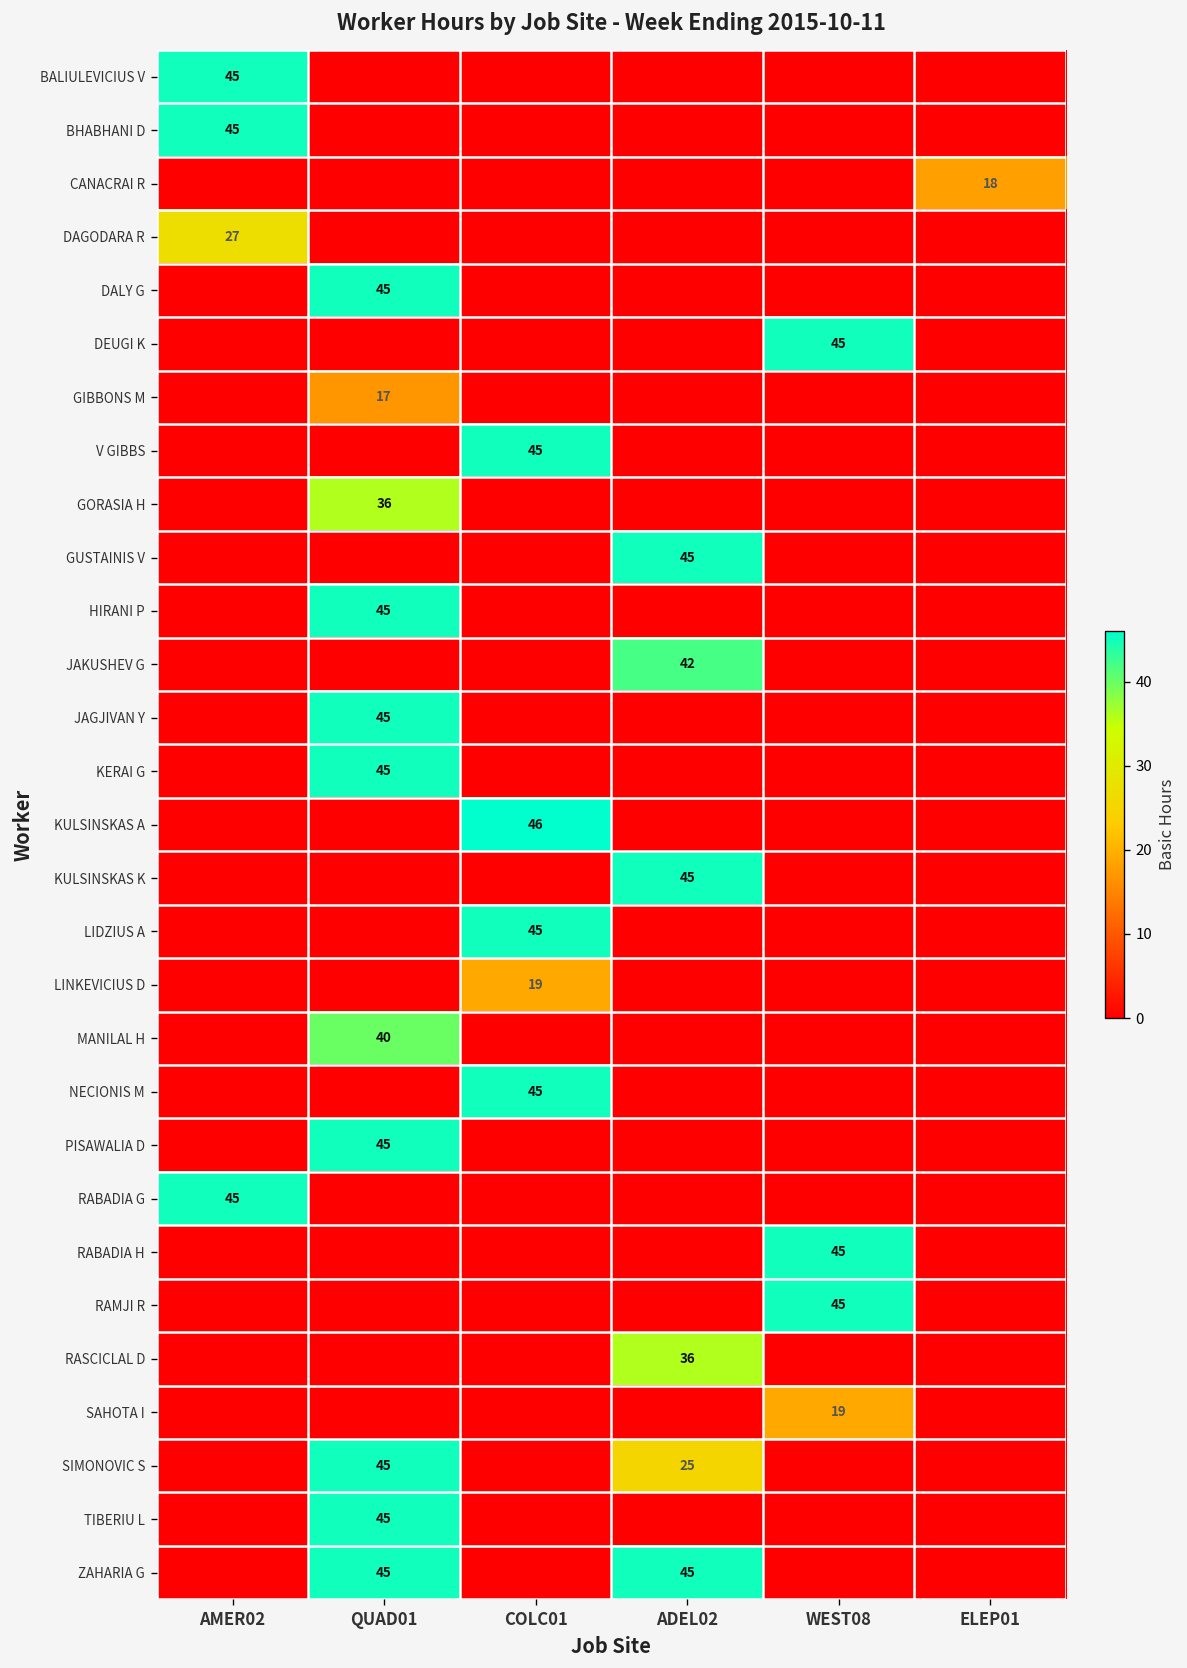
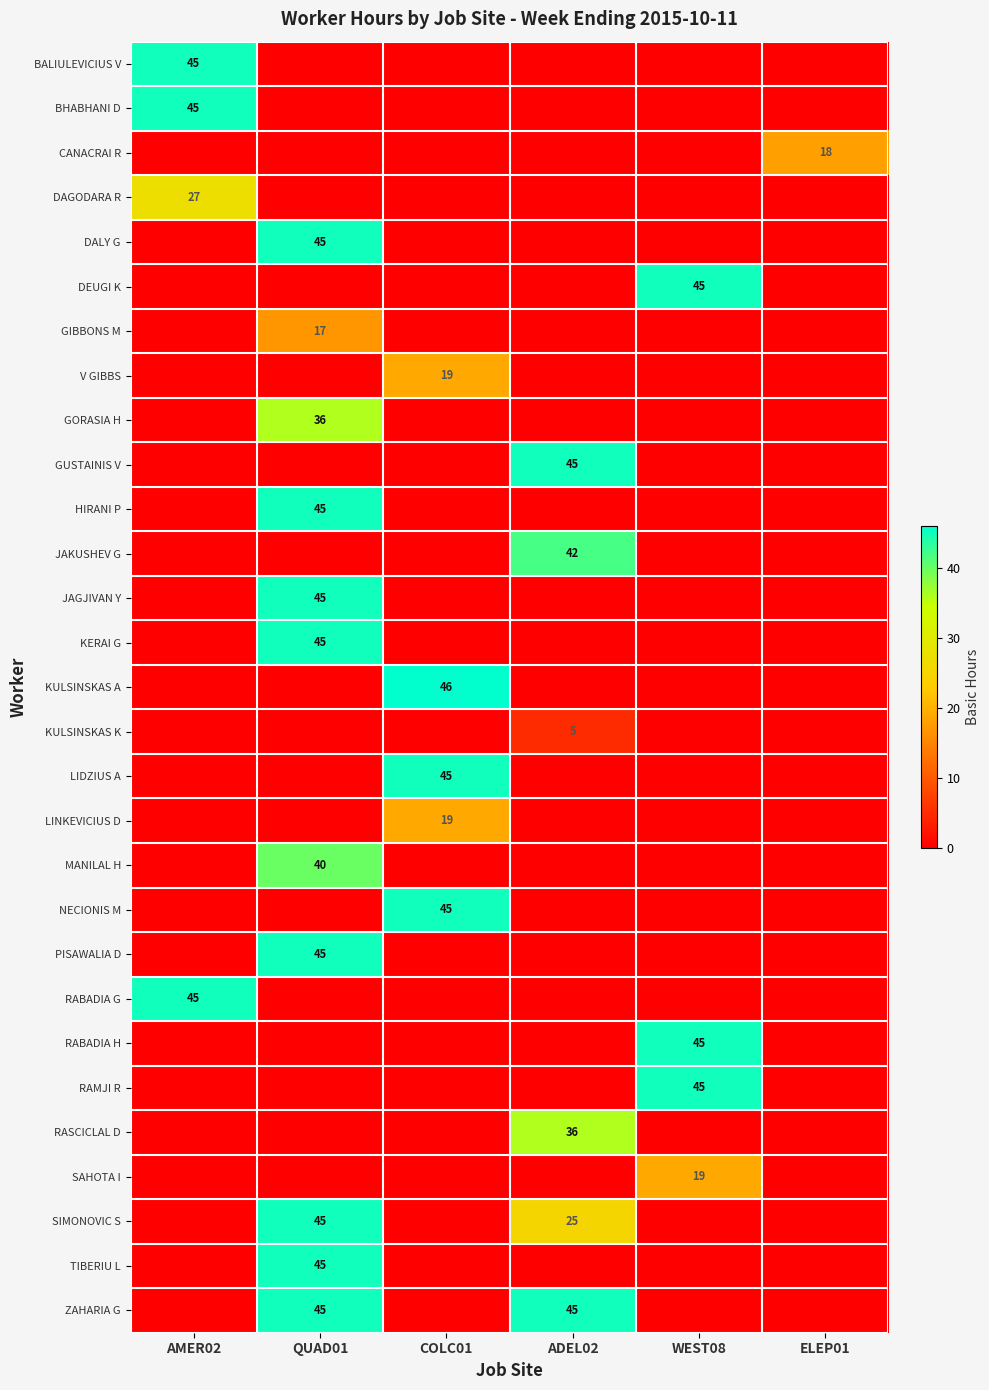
  {
    "BALIULEVICIUS V": {
      "AMER02": 45
    },
    "BHABHANI D": {
      "AMER02": 45
    },
    "CANACRAI R": {
      "ELEP01": 18
    },
    "DAGODARA R": {
      "AMER02": 27
    },
    "DALY G": {
      "QUAD01": 45
    },
    "DEUGI K": {
      "WEST08": 45
    },
    "GIBBONS M": {
      "QUAD01": 17
    },
    "V GIBBS": {
-     "COLC01": 45
+     "COLC01": 19
    },
    "GORASIA H": {
      "QUAD01": 36
    },
    "GUSTAINIS V": {
      "ADEL02": 45
    },
    "HIRANI P": {
      "QUAD01": 45
    },
    "JAKUSHEV G": {
      "ADEL02": 42
    },
    "JAGJIVAN Y": {
      "QUAD01": 45
    },
    "KERAI G": {
      "QUAD01": 45
    },
    "KULSINSKAS A": {
      "COLC01": 46
    },
    "KULSINSKAS K": {
-     "ADEL02": 45
+     "ADEL02": 5
    },
    "LIDZIUS A": {
      "COLC01": 45
    },
    "LINKEVICIUS D": {
      "COLC01": 19
    },
    "MANILAL H": {
      "QUAD01": 40
    },
    "NECIONIS M": {
      "COLC01": 45
    },
    "PISAWALIA D": {
      "QUAD01": 45
    },
    "RABADIA G": {
      "AMER02": 45
    },
    "RABADIA H": {
      "WEST08": 45
    },
    "RAMJI R": {
      "WEST08": 45
    },
    "RASCICLAL D": {
      "ADEL02": 36
    },
    "SAHOTA I": {
      "WEST08": 19
    },
    "SIMONOVIC S": {
      "QUAD01": 45,
      "ADEL02": 25
    },
    "TIBERIU L": {
      "QUAD01": 45
    },
    "ZAHARIA G": {
      "QUAD01": 45,
      "ADEL02": 45
    }
  }
